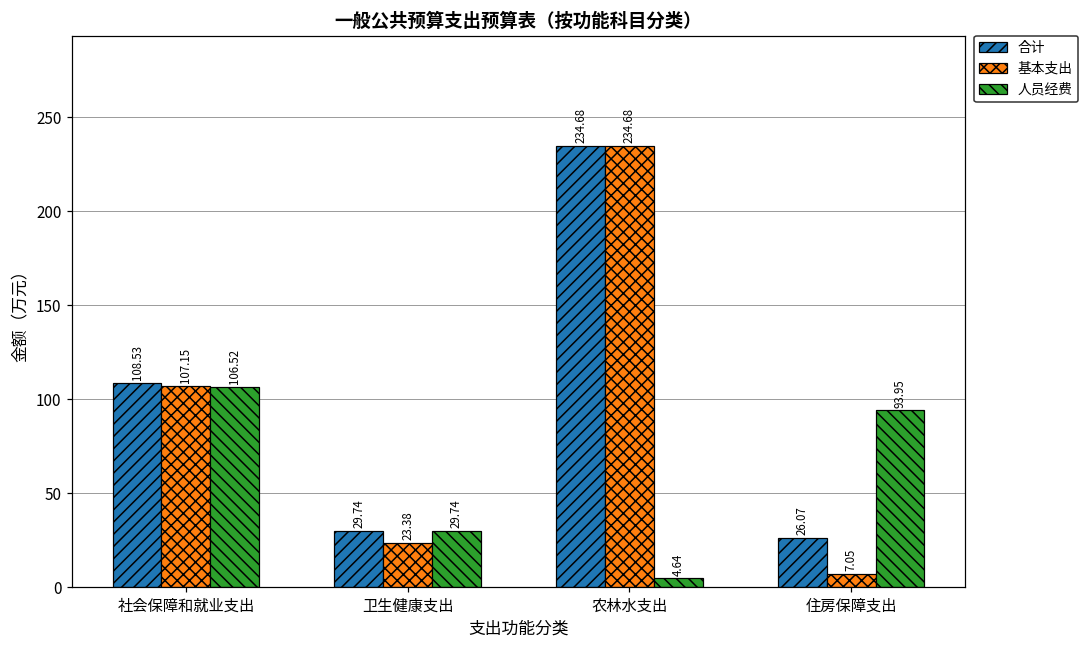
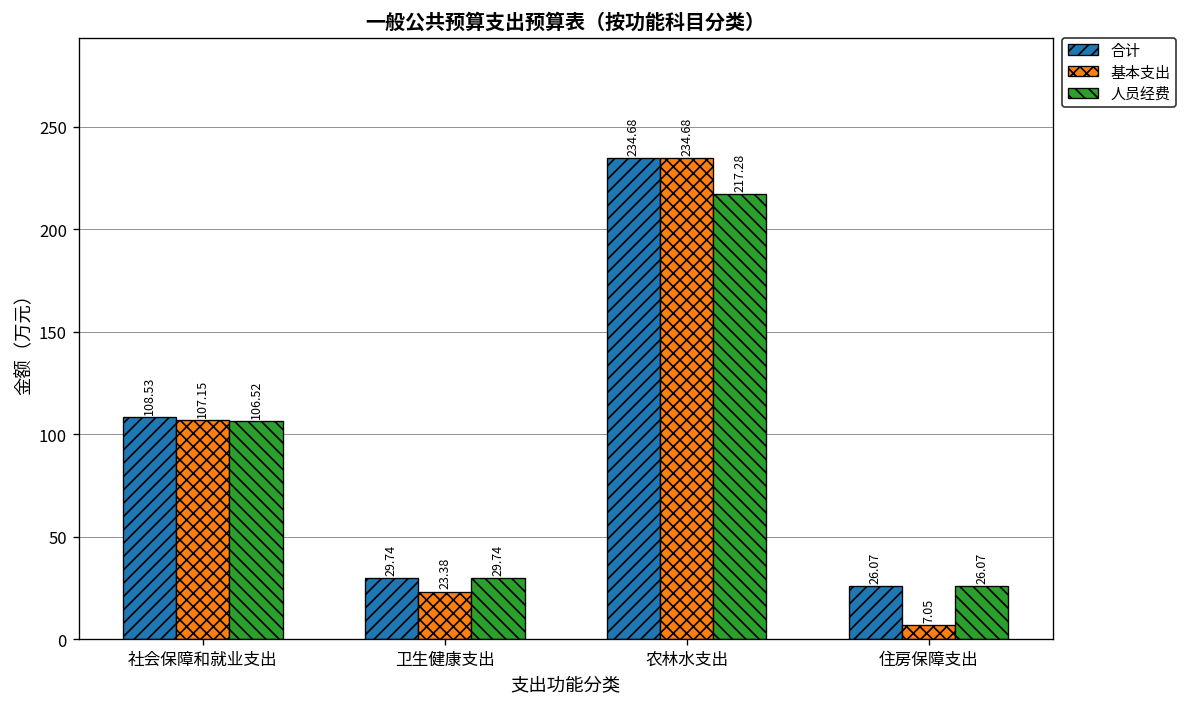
  {
    "合计": {
      "社会保障和就业支出": 108.53,
      "卫生健康支出": 29.74,
      "农林水支出": 234.68,
      "住房保障支出": 26.07
    },
    "基本支出": {
      "社会保障和就业支出": 107.15,
      "卫生健康支出": 23.38,
      "农林水支出": 234.68,
      "住房保障支出": 7.05
    },
    "人员经费": {
      "社会保障和就业支出": 106.52,
      "卫生健康支出": 29.74,
-     "农林水支出": 4.64,
-     "住房保障支出": 93.95
+     "农林水支出": 217.28,
+     "住房保障支出": 26.07
    }
  }
